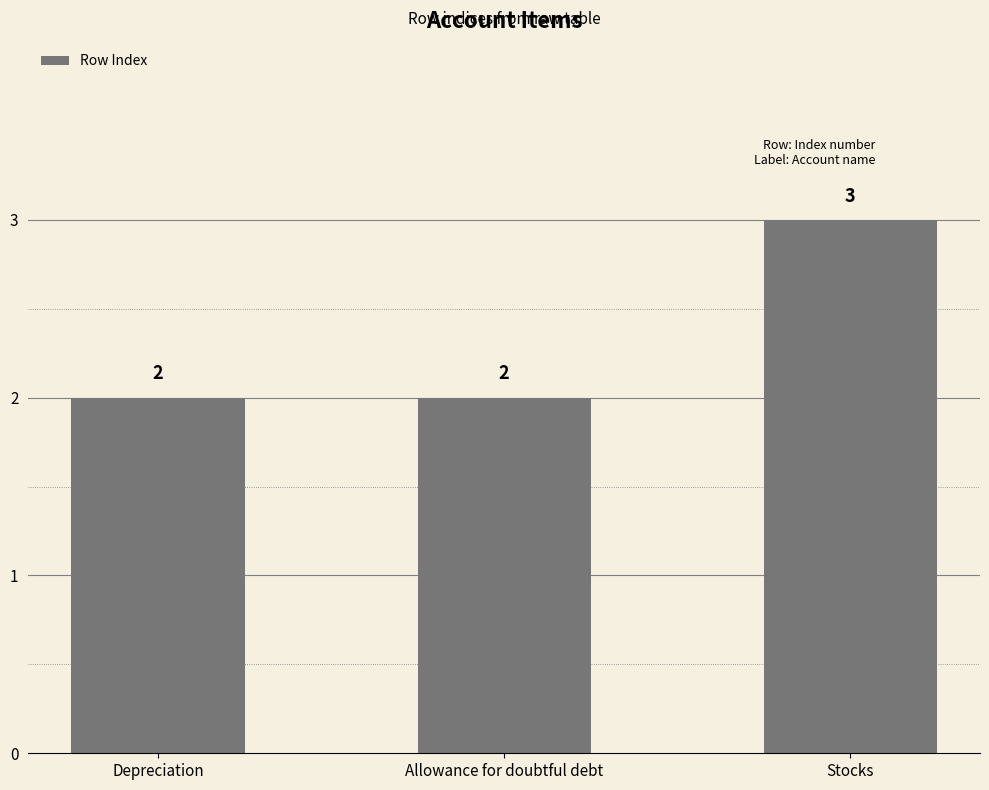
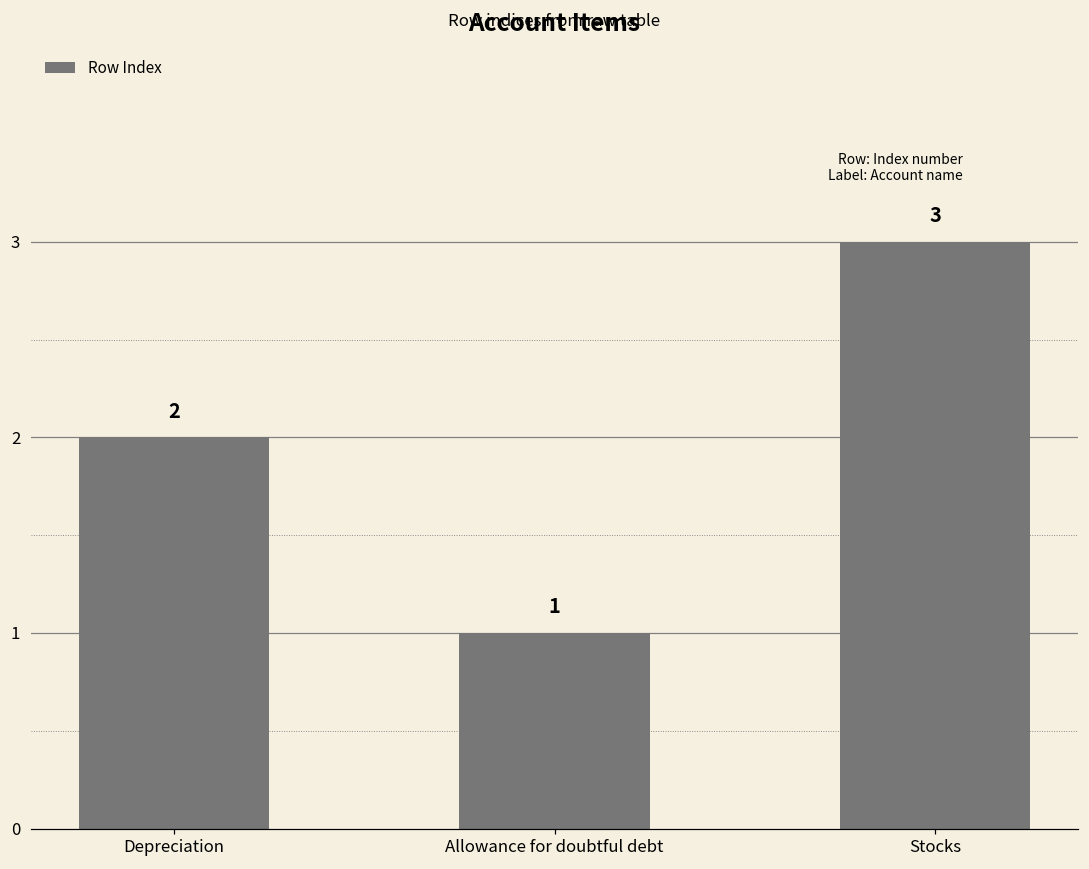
  {
    "Depreciation": 2,
-   "Allowance for doubtful debt": 2,
+   "Allowance for doubtful debt": 1,
    "Stocks": 3
  }
